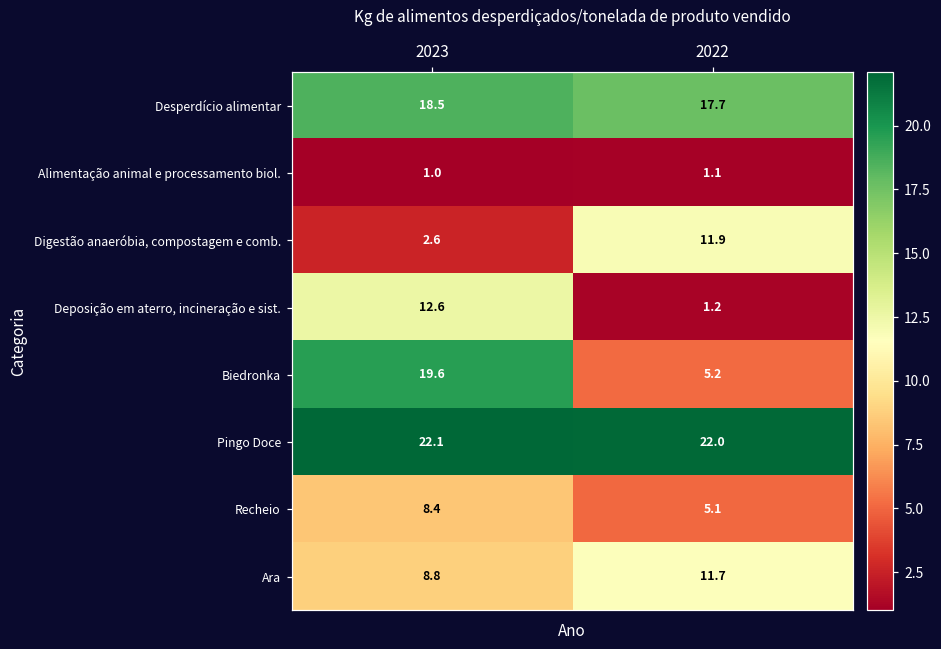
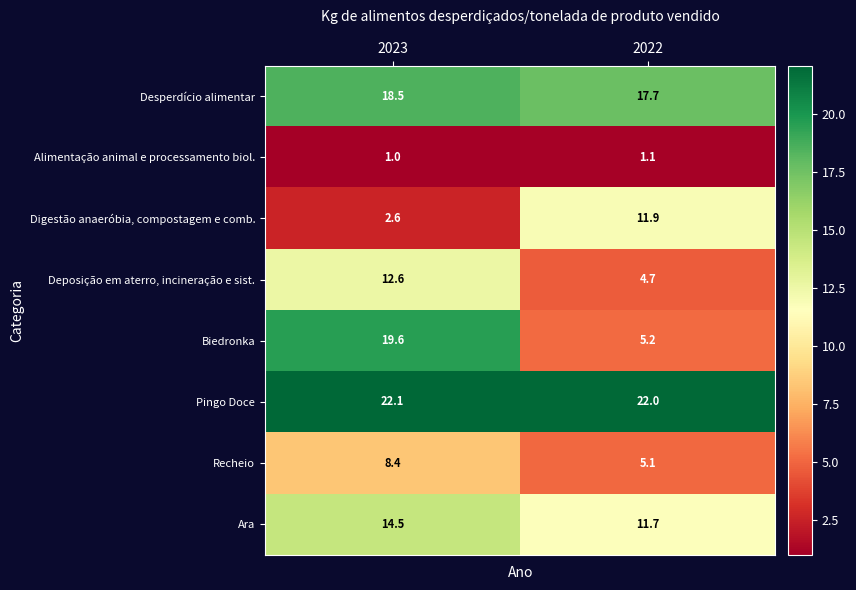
  {
    "Desperdício alimentar": {
      "2023": 18.5,
      "2022": 17.7
    },
    "Alimentação animal e processamento biol.": {
      "2023": 1.0,
      "2022": 1.1
    },
    "Digestão anaeróbia, compostagem e comb.": {
      "2023": 2.6,
      "2022": 11.9
    },
    "Deposição em aterro, incineração e sist.": {
      "2023": 12.6,
-     "2022": 1.2
+     "2022": 4.7
    },
    "Biedronka": {
      "2023": 19.6,
      "2022": 5.2
    },
    "Pingo Doce": {
      "2023": 22.1,
      "2022": 22.0
    },
    "Recheio": {
      "2023": 8.4,
      "2022": 5.1
    },
    "Ara": {
-     "2023": 8.8,
+     "2023": 14.5,
      "2022": 11.7
    }
  }
